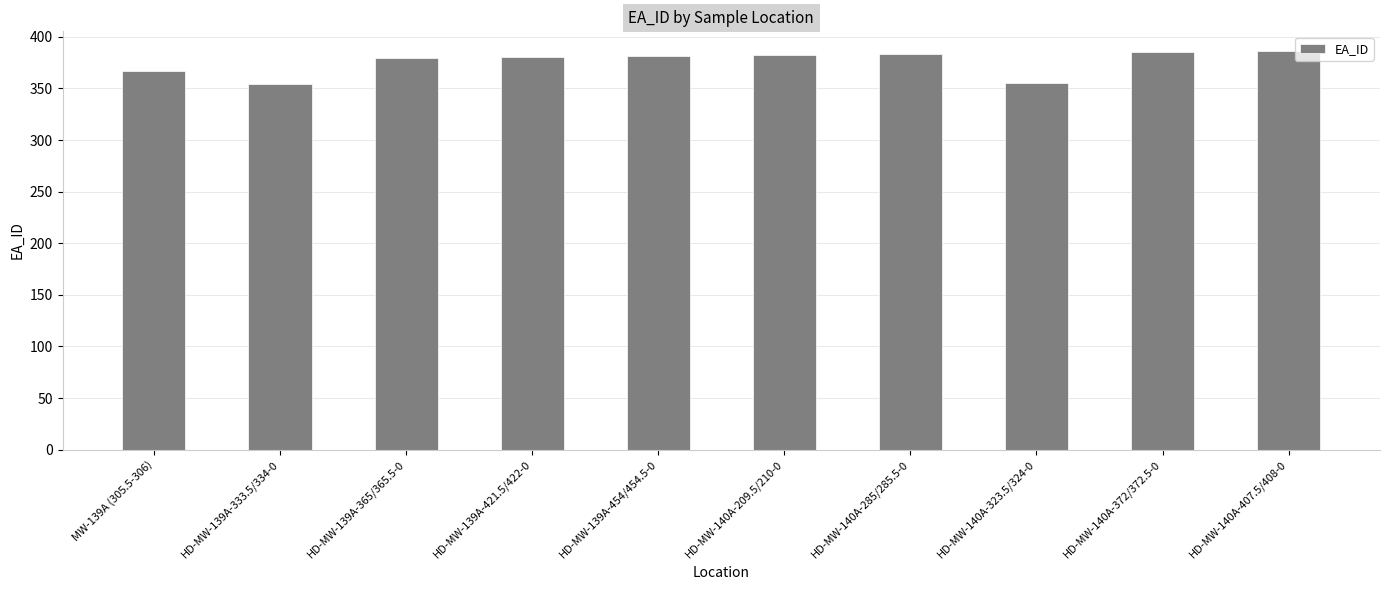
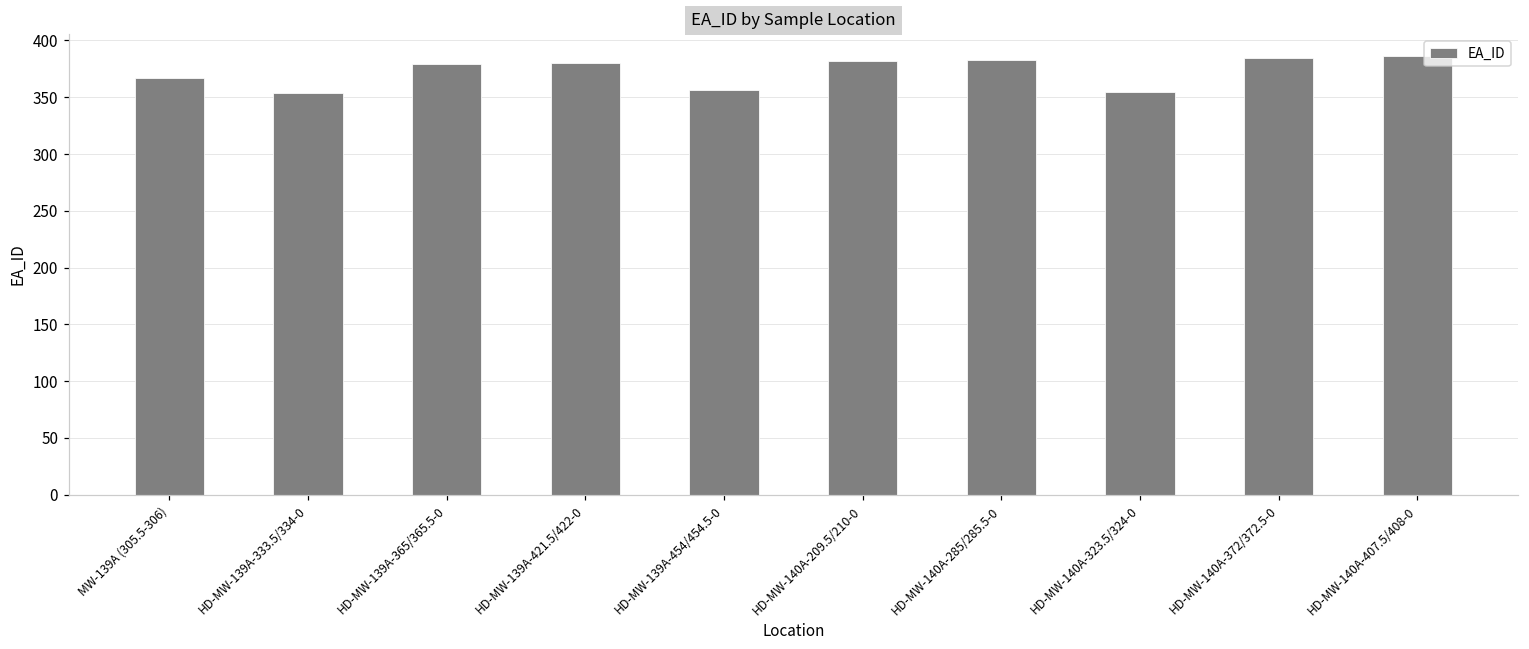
  {
    "MW-139A (305.5-306)": 367,
    "HD-MW-139A-333.5/334-0": 354,
    "HD-MW-139A-365/365.5-0": 379,
    "HD-MW-139A-421.5/422-0": 380,
-   "HD-MW-139A-454/454.5-0": 381,
+   "HD-MW-139A-454/454.5-0": 356,
    "HD-MW-140A-209.5/210-0": 382,
    "HD-MW-140A-285/285.5-0": 383,
    "HD-MW-140A-323.5/324-0": 355,
    "HD-MW-140A-372/372.5-0": 385,
    "HD-MW-140A-407.5/408-0": 386
  }
